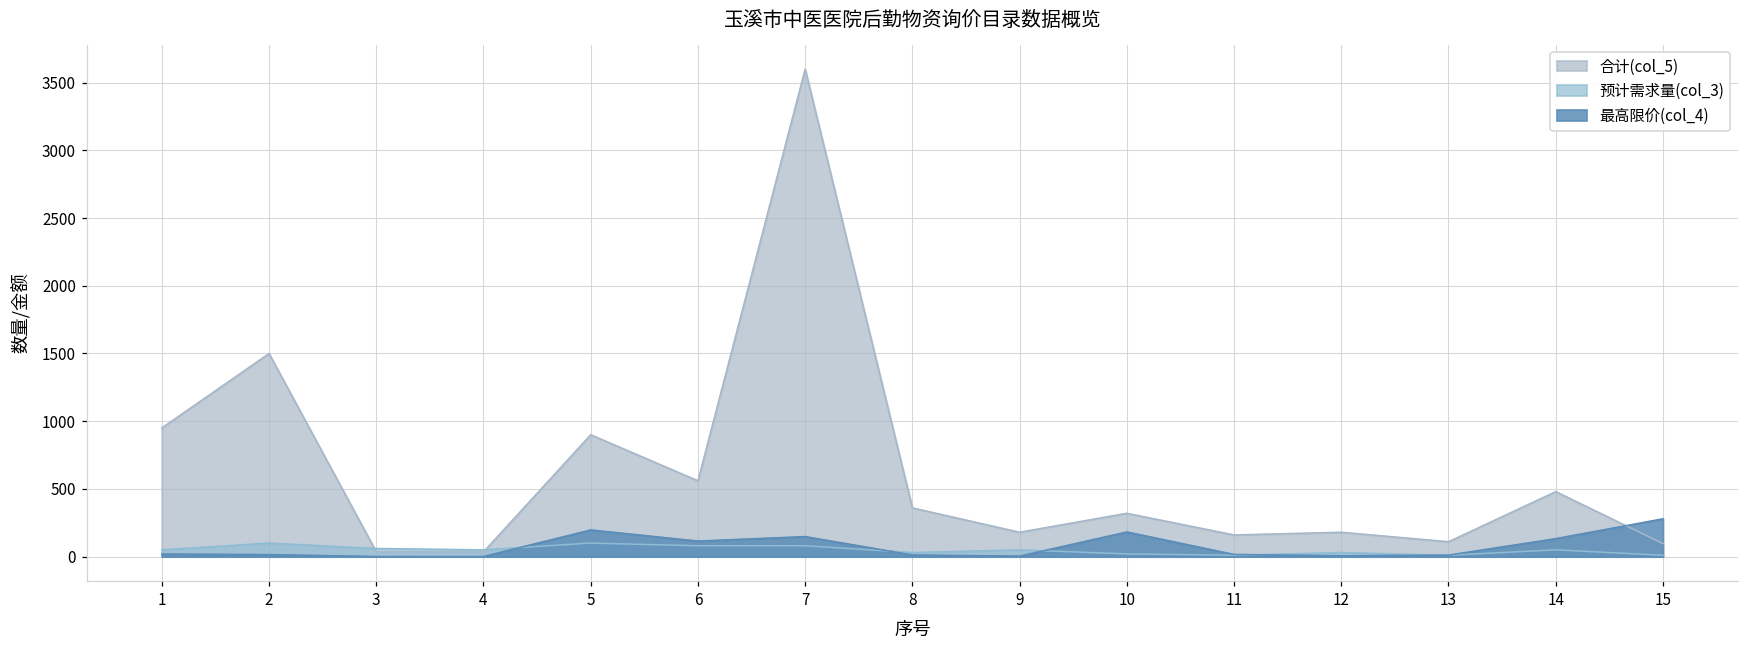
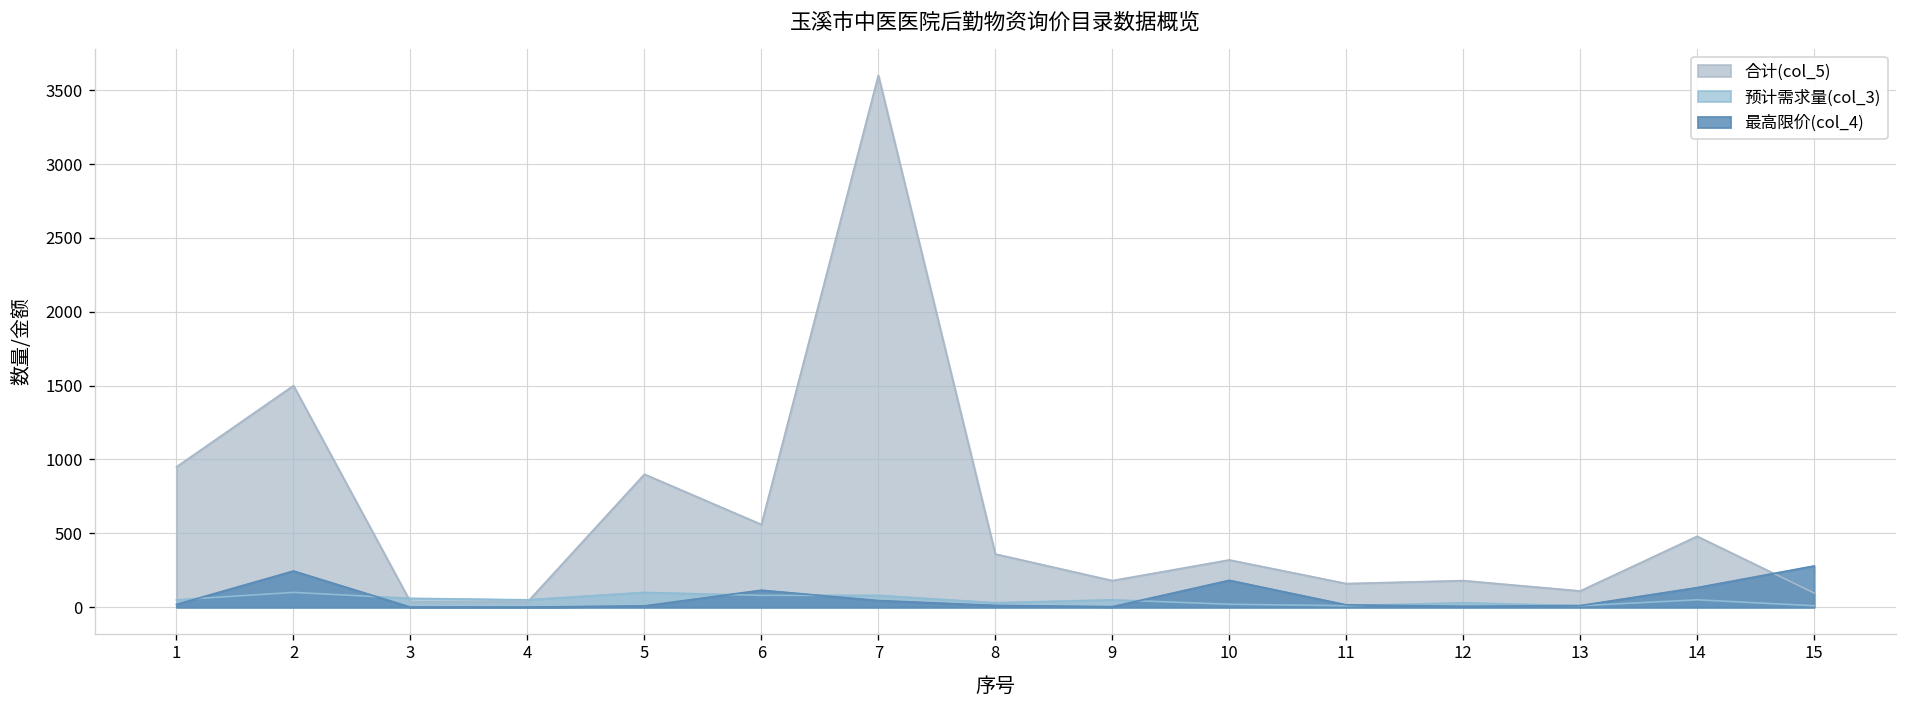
  {
    "最高限价(col_4)": {
      "1": 20,
-     "2": 20,
+     "2": 250,
      "3": 0,
      "4": 0,
-     "5": 200,
+     "5": 10,
      "6": 120,
-     "7": 150,
+     "7": 50,
      "9": 0,
      "10": 180,
      "12": 10,
      "14": 130,
      "15": 280
    }
  }
